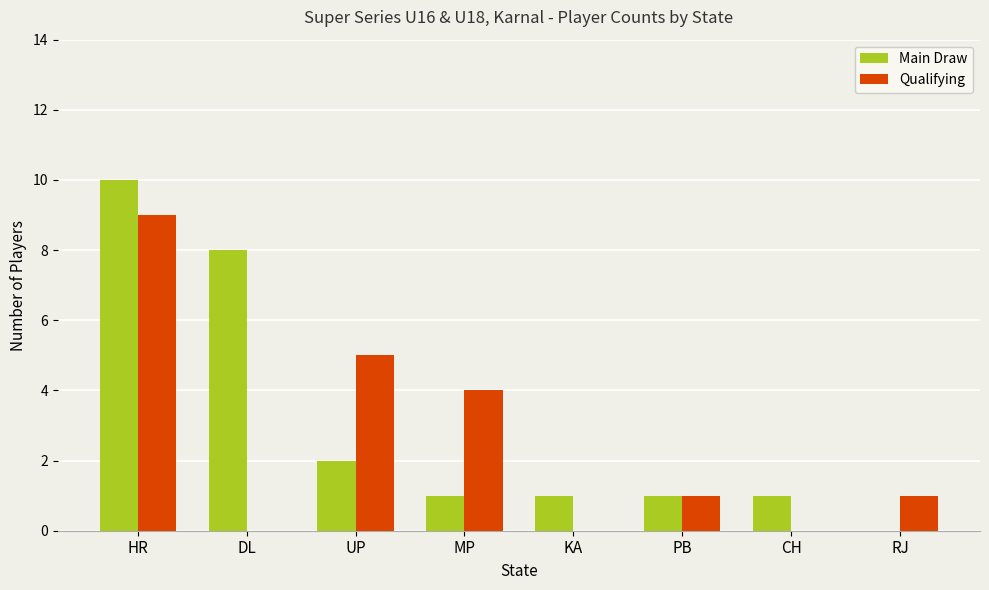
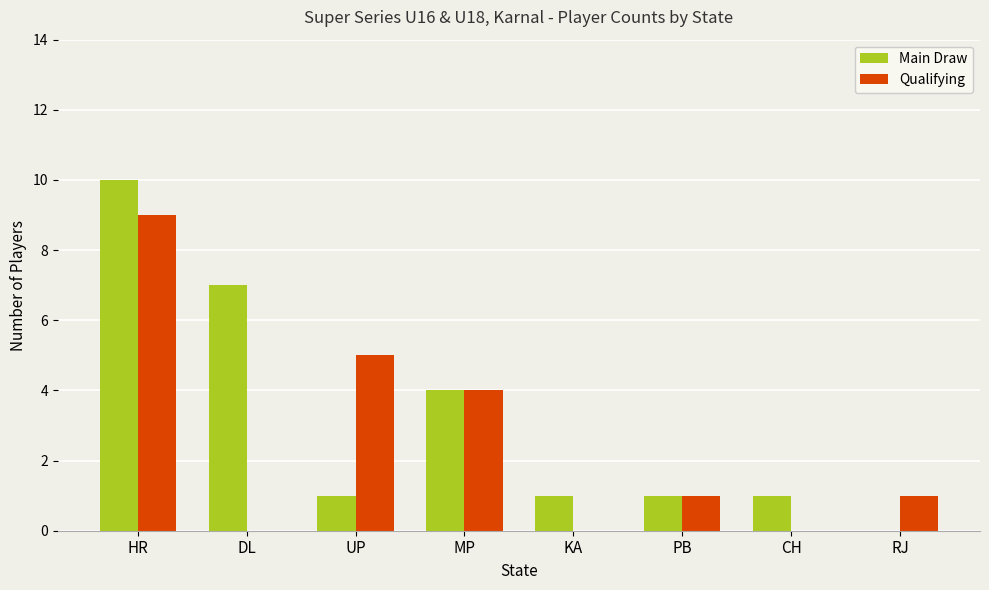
  {
    "Main Draw": {
      "HR": 10,
-     "DL": 8,
-     "UP": 2,
-     "MP": 1,
+     "DL": 7,
+     "UP": 1,
+     "MP": 4,
      "KA": 1,
      "PB": 1,
      "CH": 1,
      "RJ": 0
    },
    "Qualifying": {
      "HR": 9,
      "DL": 0,
      "UP": 5,
      "MP": 4,
      "KA": 0,
      "PB": 1,
      "CH": 0,
      "RJ": 1
    }
  }
